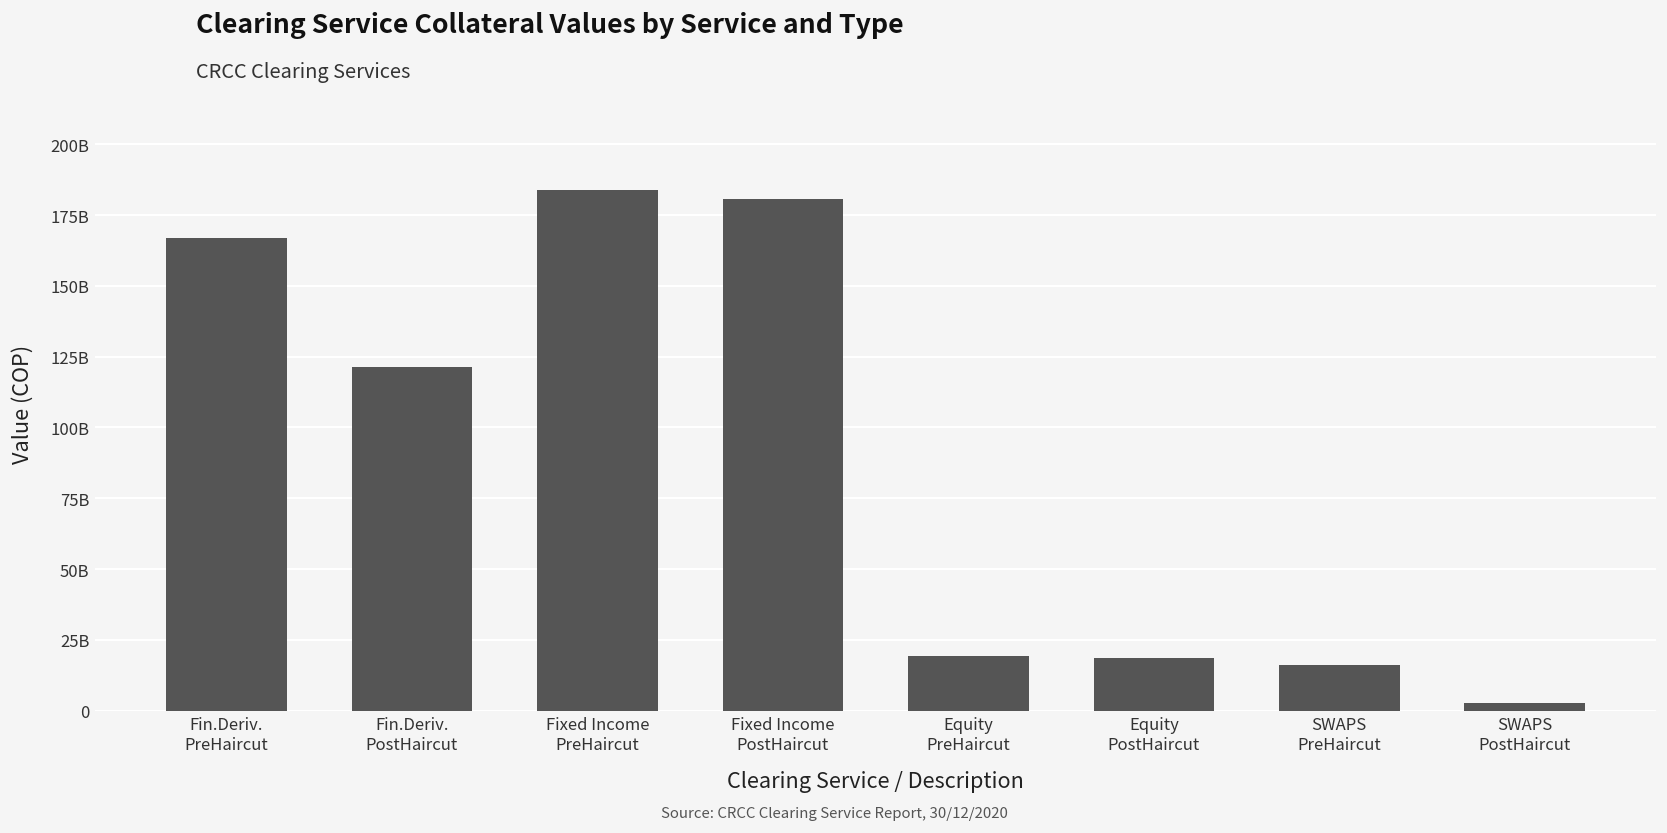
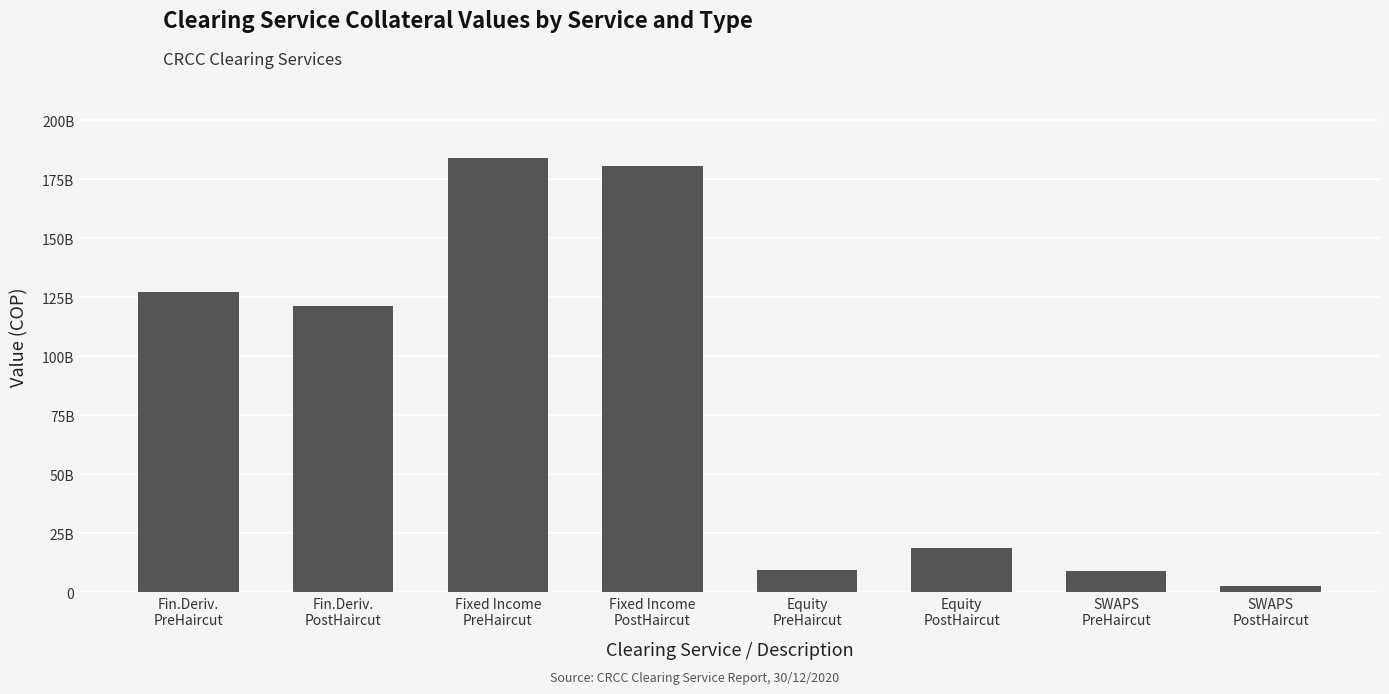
  {
-   "Fin.Deriv. PreHaircut": 167000000000,
+   "Fin.Deriv. PreHaircut": 127000000000,
    "Fin.Deriv. PostHaircut": 121000000000,
    "Fixed Income PreHaircut": 184000000000,
    "Fixed Income PostHaircut": 181000000000,
-   "Equity PreHaircut": 19000000000,
+   "Equity PreHaircut": 9000000000,
    "Equity PostHaircut": 19000000000,
-   "SWAPS PreHaircut": 16000000000,
+   "SWAPS PreHaircut": 9000000000,
    "SWAPS PostHaircut": 3000000000
  }
